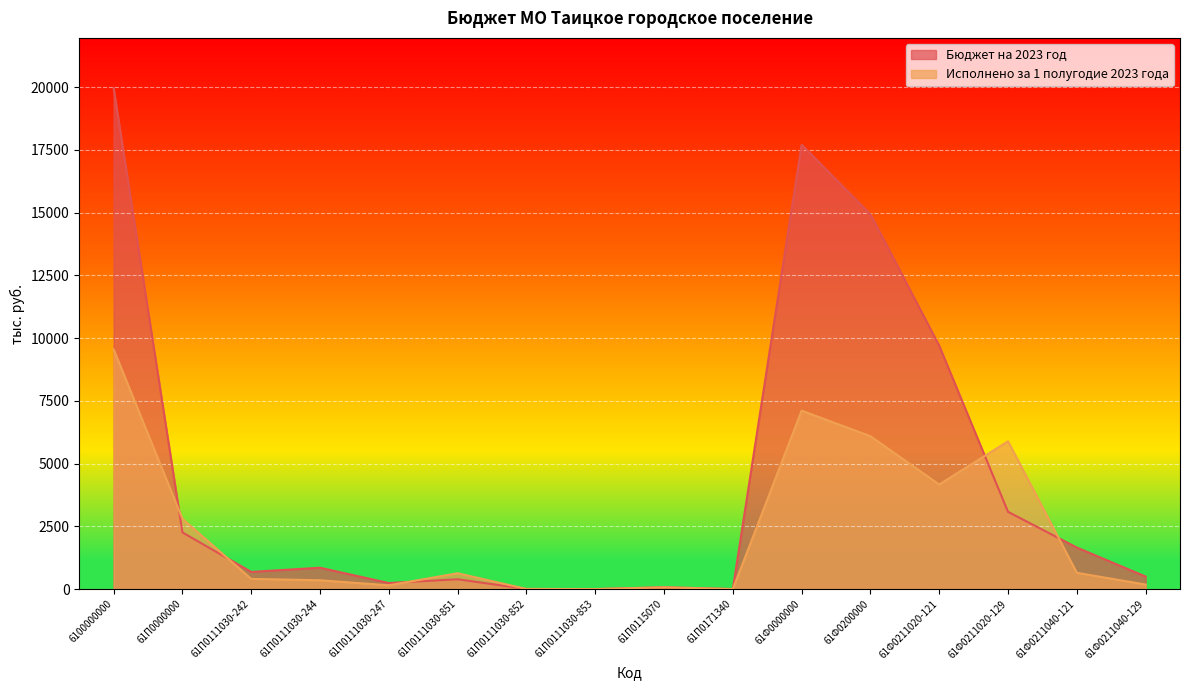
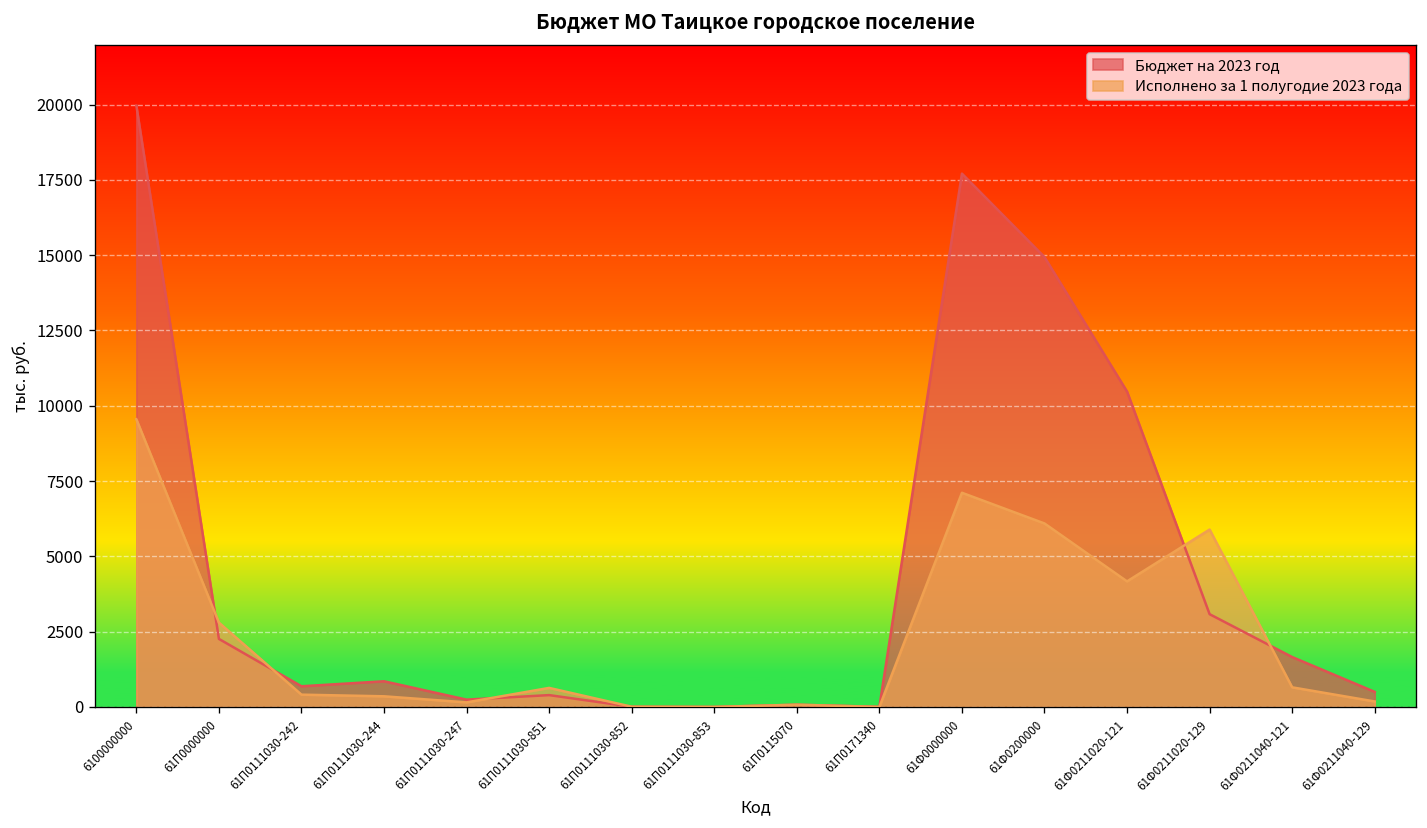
  {
    "Бюджет на 2023 год": {
      "6100000000": 20000,
      "61П0000000": 2300,
      "61П0111030-242": 700,
      "61П0111030-244": 900,
      "61П0111030-851": 400,
      "61Ф0000000": 17700,
      "61Ф0200000": 14900,
-     "61Ф0211020-121": 9700,
+     "61Ф0211020-121": 10500,
      "61Ф0211020-129": 3100,
      "61Ф0211040-121": 1700,
      "61Ф0211040-129": 500
    },
    "Исполнено за 1 полугодие 2023 года": {
      "6100000000": 9600,
      "61П0000000": 2800,
      "61П0111030-242": 400,
      "61П0111030-244": 400,
      "61П0111030-851": 600,
      "61Ф0000000": 7100,
      "61Ф0200000": 6100,
      "61Ф0211020-121": 4200,
      "61Ф0211020-129": 5900,
      "61Ф0211040-121": 700,
      "61Ф0211040-129": 200
    }
  }
